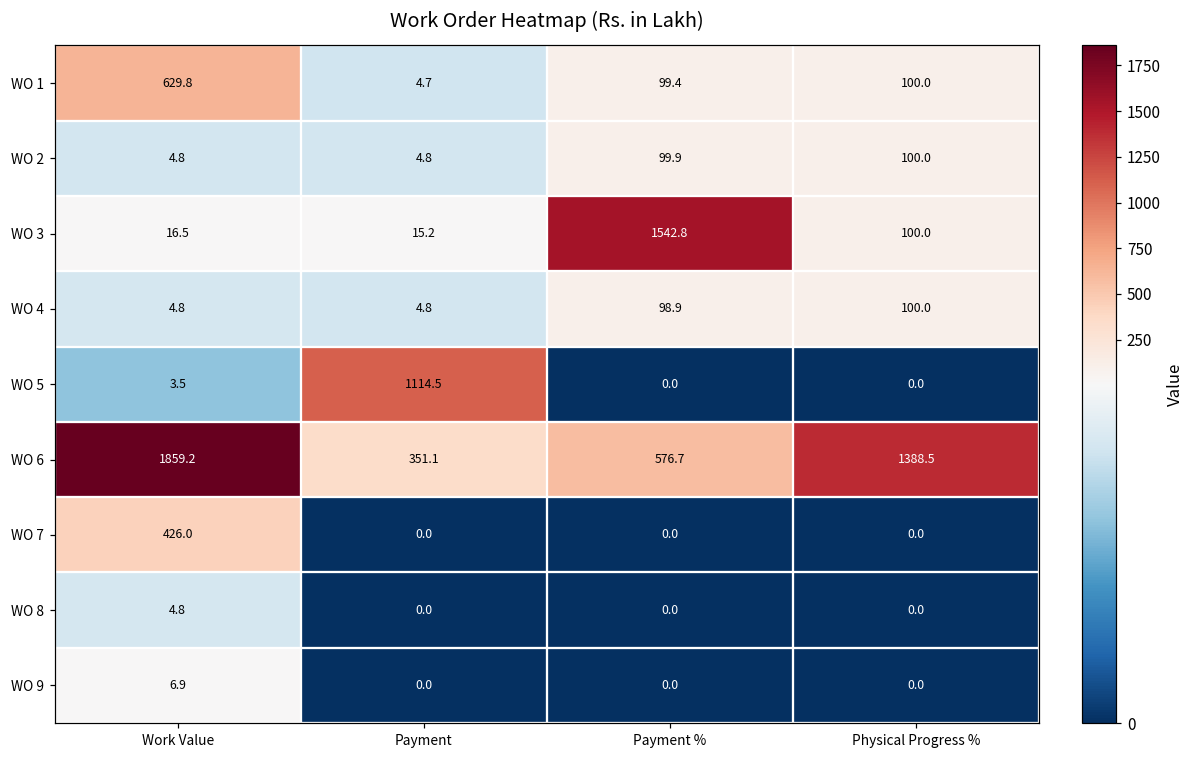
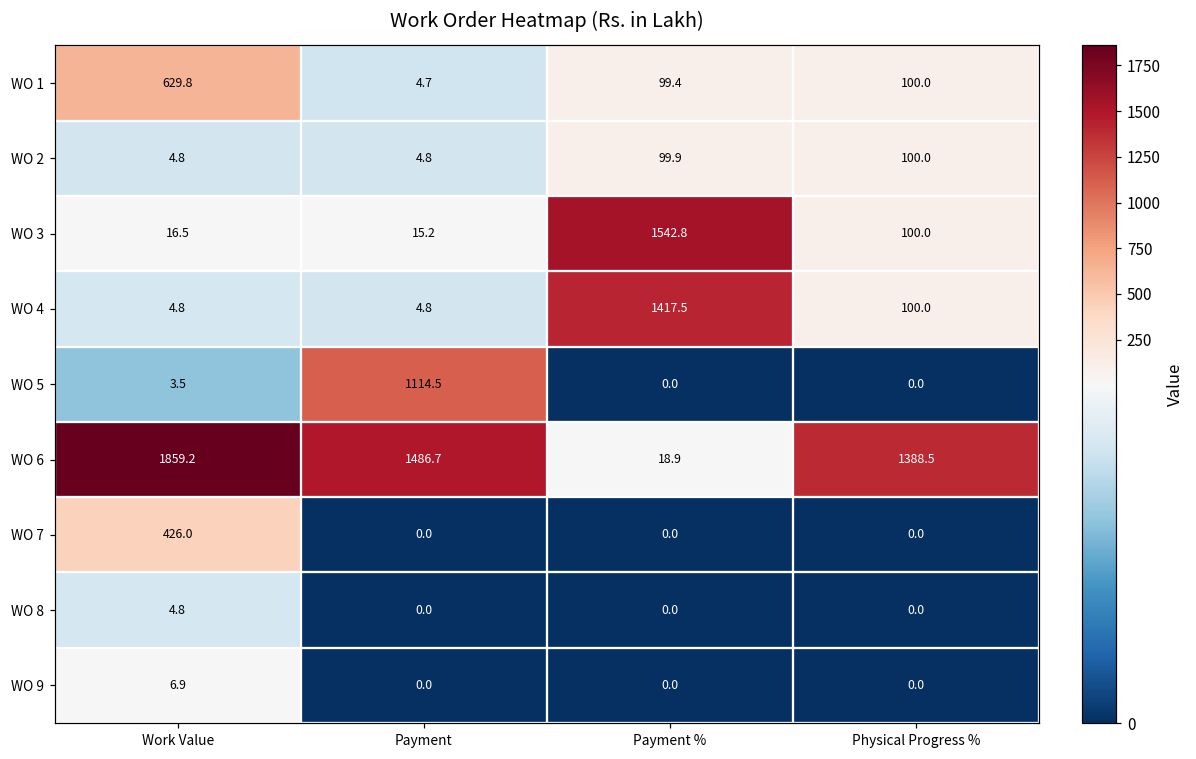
  {
    "WO 1": {
      "Work Value": 629.8,
      "Payment": 4.7,
      "Payment %": 99.4,
      "Physical Progress %": 100.0
    },
    "WO 2": {
      "Work Value": 4.8,
      "Payment": 4.8,
      "Payment %": 99.9,
      "Physical Progress %": 100.0
    },
    "WO 3": {
      "Work Value": 16.5,
      "Payment": 15.2,
      "Payment %": 1542.8,
      "Physical Progress %": 100.0
    },
    "WO 4": {
      "Work Value": 4.8,
      "Payment": 4.8,
-     "Payment %": 98.9,
+     "Payment %": 1417.5,
      "Physical Progress %": 100.0
    },
    "WO 5": {
      "Work Value": 3.5,
      "Payment": 1114.5,
      "Payment %": 0.0,
      "Physical Progress %": 0.0
    },
    "WO 6": {
      "Work Value": 1859.2,
-     "Payment": 351.1,
-     "Payment %": 576.7,
+     "Payment": 1486.7,
+     "Payment %": 18.9,
      "Physical Progress %": 1388.5
    },
    "WO 7": {
      "Work Value": 426.0,
      "Payment": 0.0,
      "Payment %": 0.0,
      "Physical Progress %": 0.0
    },
    "WO 8": {
      "Work Value": 4.8,
      "Payment": 0.0,
      "Payment %": 0.0,
      "Physical Progress %": 0.0
    },
    "WO 9": {
      "Work Value": 6.9,
      "Payment": 0.0,
      "Payment %": 0.0,
      "Physical Progress %": 0.0
    }
  }
